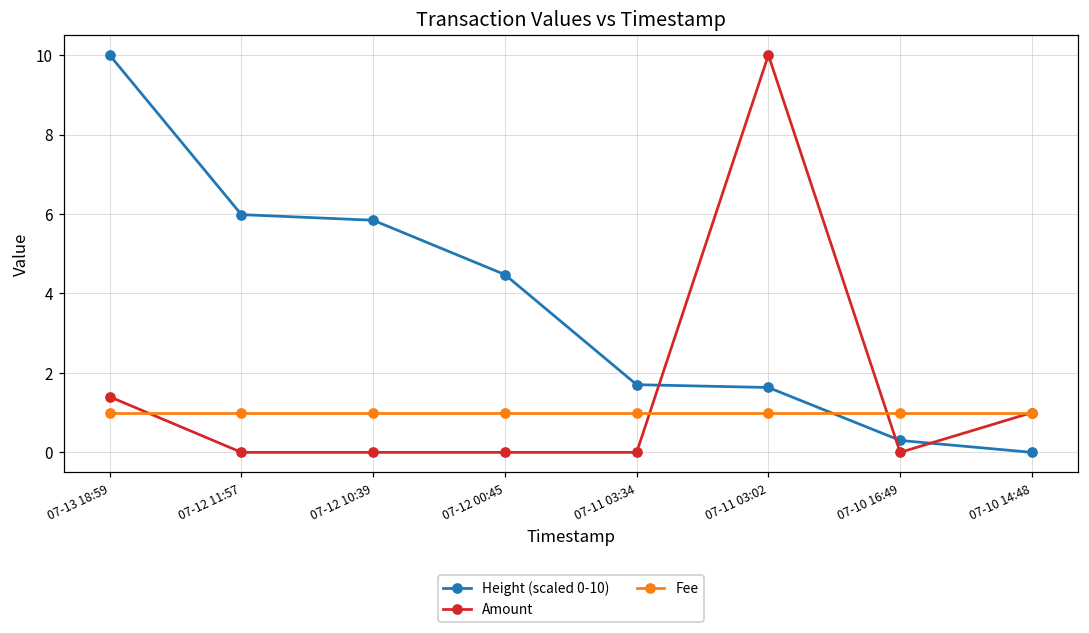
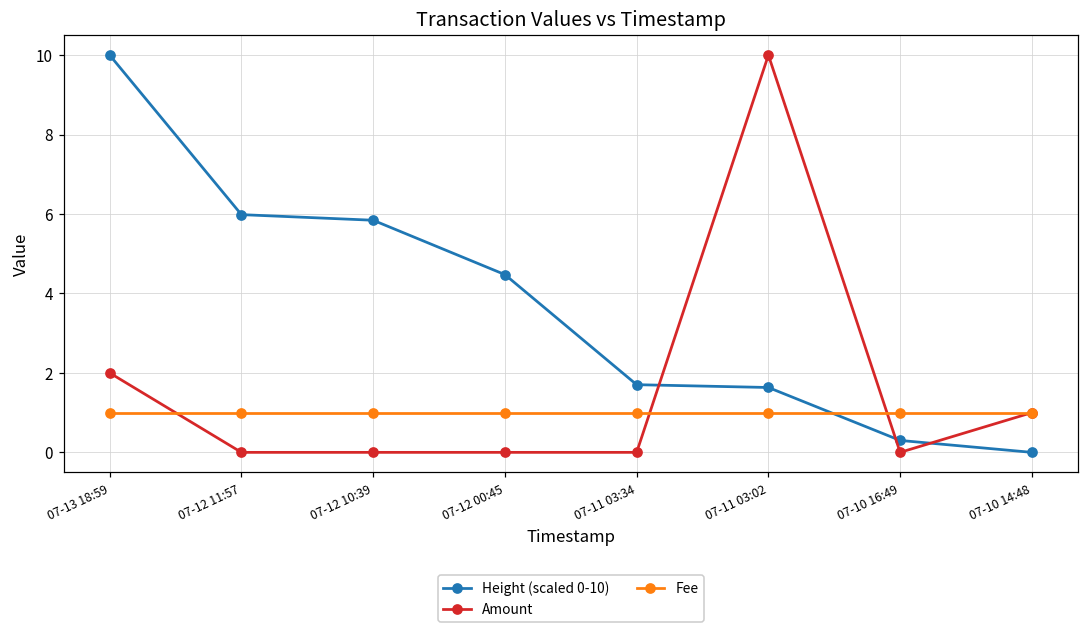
  {
    "Height (scaled 0-10)": {
      "07-13 18:59": 10.0,
      "07-12 11:57": 6.0,
      "07-12 10:39": 5.8,
      "07-12 00:45": 4.5,
      "07-11 03:34": 1.7,
      "07-11 03:02": 1.6,
      "07-10 16:49": 0.3,
      "07-10 14:48": 0.0
    },
    "Amount": {
-     "07-13 18:59": 1.4,
+     "07-13 18:59": 2.0,
      "07-12 11:57": 0.0,
      "07-12 10:39": 0.0,
      "07-12 00:45": 0.0,
      "07-11 03:34": 0.0,
      "07-11 03:02": 10.0,
      "07-10 16:49": 0.0
    },
    "Fee": {
      "07-13 18:59": 1.0,
      "07-12 11:57": 1.0,
      "07-12 10:39": 1.0,
      "07-12 00:45": 1.0,
      "07-11 03:34": 1.0,
      "07-11 03:02": 1.0,
      "07-10 16:49": 1.0
    }
  }
